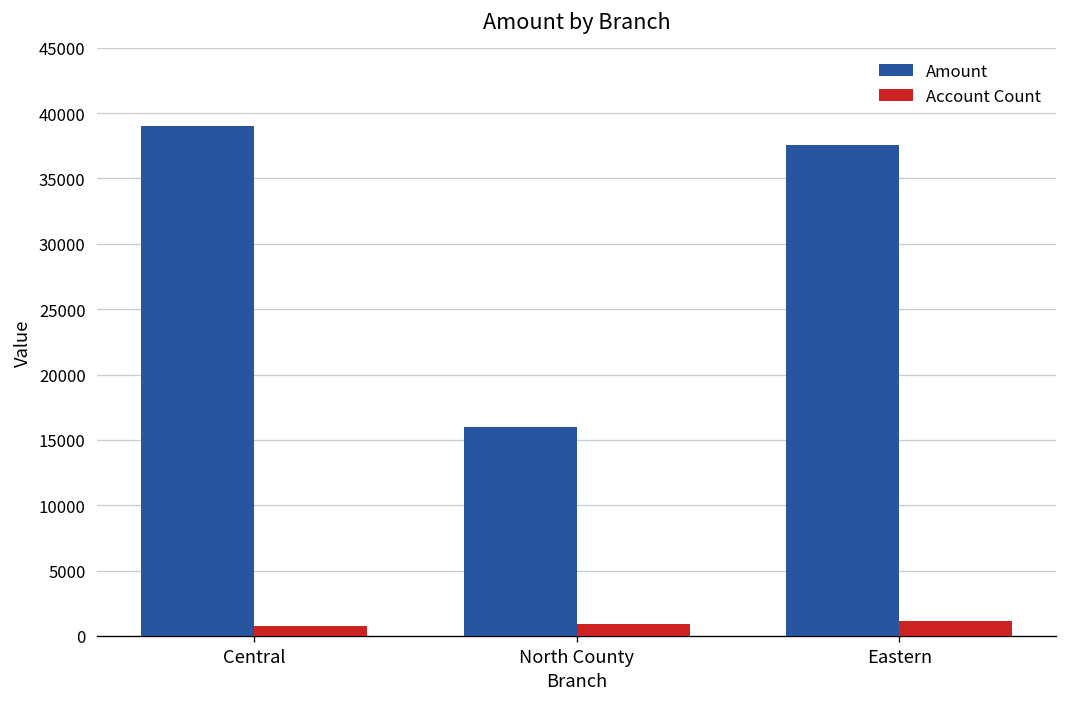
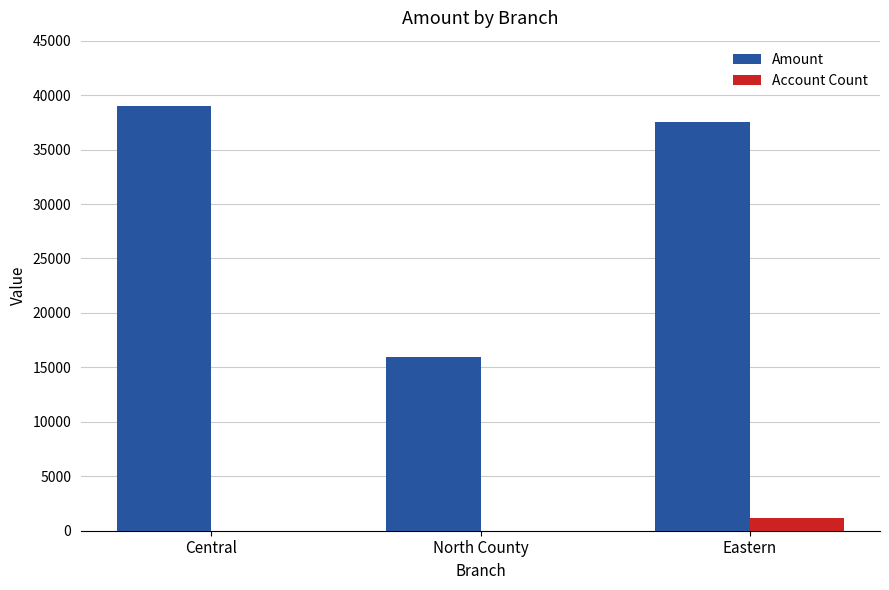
  {
    "Amount": {
      "Central": 39000,
      "North County": 16000,
      "Eastern": 37600
    },
    "Account Count": {
-     "Central": 800,
-     "North County": 900,
+     "Central": 0,
+     "North County": 0,
      "Eastern": 1100
    }
  }
